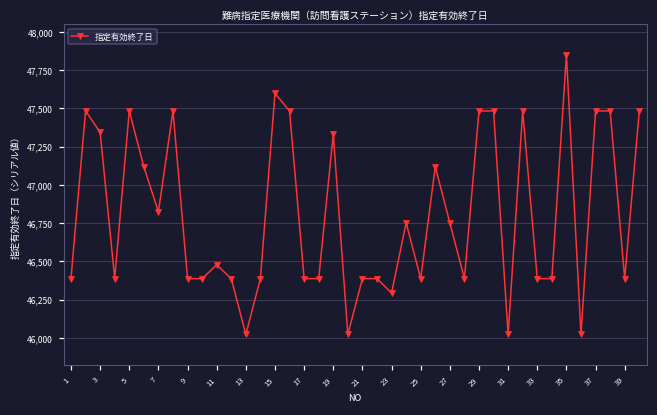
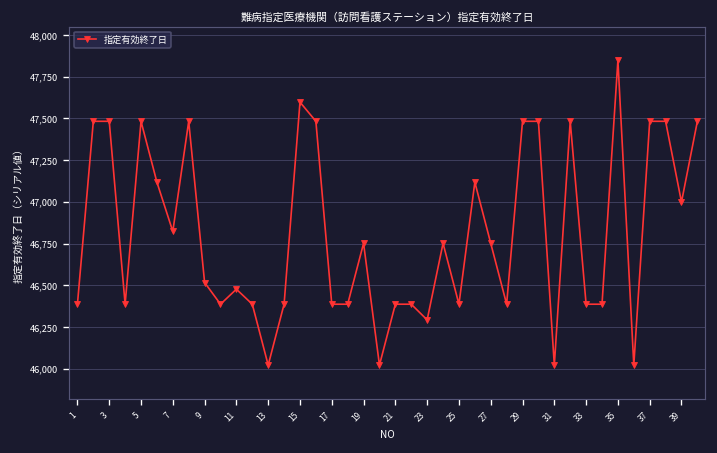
  {
    "1": "46,390",
-   "3": "47,340",
+   "3": "47,480",
    "5": "47,480",
    "7": "46,820",
-   "9": "46,390",
+   "9": "46,520",
    "11": "46,480",
    "13": "46,020",
    "15": "47,600",
    "17": "46,390",
-   "19": "47,330",
+   "19": "46,750",
    "21": "46,390",
    "23": "46,290",
    "25": "46,390",
    "27": "46,750",
    "29": "47,480",
    "31": "46,020",
    "33": "46,390",
    "35": "47,850",
    "37": "47,480",
-   "39": "46,390"
+   "39": "47,000"
  }
